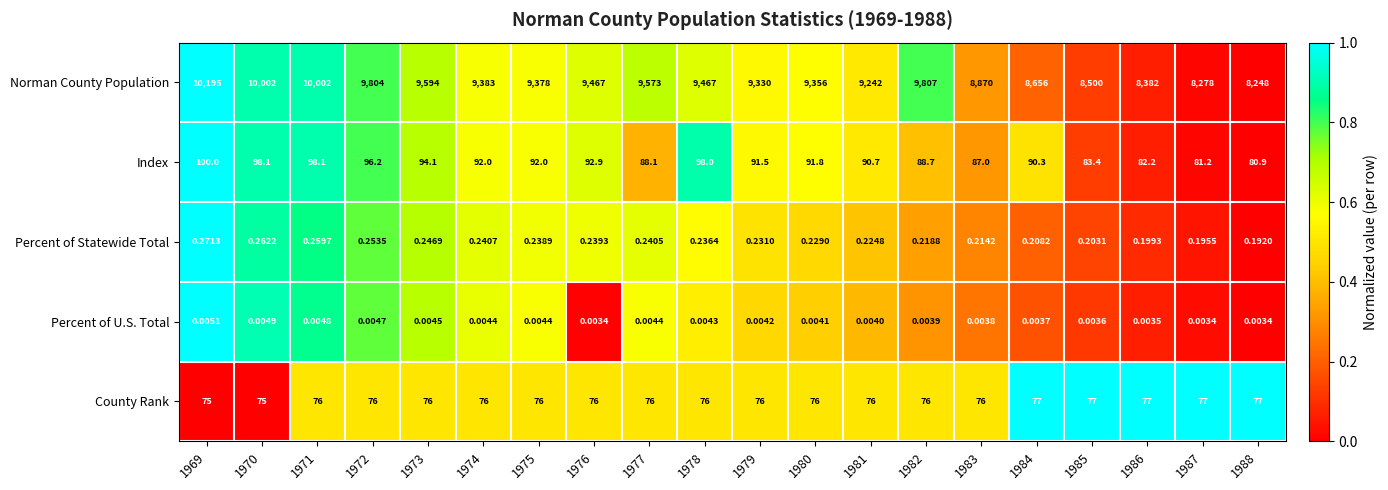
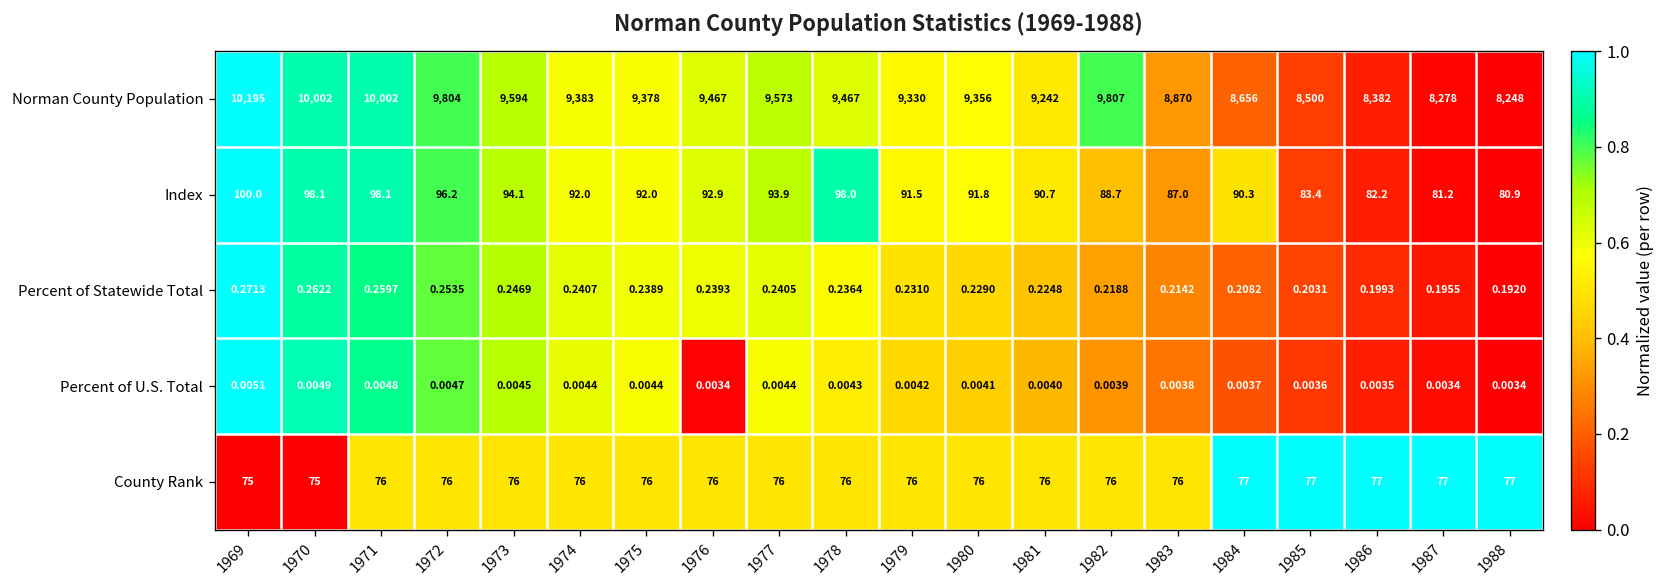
  {
    "Norman County Population": {
      "1969": "10,195",
      "1970": "10,002",
      "1971": "10,002",
      "1972": "9,804",
      "1973": "9,594",
      "1974": "9,383",
      "1975": "9,378",
      "1976": "9,467",
      "1977": "9,573",
      "1978": "9,467",
      "1979": "9,330",
      "1980": "9,356",
      "1981": "9,242",
      "1982": "9,807",
      "1983": "8,870",
      "1984": "8,656",
      "1985": "8,500",
      "1986": "8,382",
      "1987": "8,278",
      "1988": "8,248"
    },
    "Index": {
      "1969": "100.0",
      "1970": "98.1",
      "1971": "98.1",
      "1972": "96.2",
      "1973": "94.1",
      "1974": "92.0",
      "1975": "92.0",
      "1976": "92.9",
-     "1977": "88.1",
+     "1977": "93.9",
      "1978": "98.0",
      "1979": "91.5",
      "1980": "91.8",
      "1981": "90.7",
      "1982": "88.7",
      "1983": "87.0",
      "1984": "90.3",
      "1985": "83.4",
      "1986": "82.2",
      "1987": "81.2",
      "1988": "80.9"
    },
    "Percent of Statewide Total": {
      "1969": "0.2713",
      "1970": "0.2622",
      "1971": "0.2597",
      "1972": "0.2535",
      "1973": "0.2469",
      "1974": "0.2407",
      "1975": "0.2389",
      "1976": "0.2393",
      "1977": "0.2405",
      "1978": "0.2364",
      "1979": "0.2310",
      "1980": "0.2290",
      "1981": "0.2248",
      "1982": "0.2188",
      "1983": "0.2142",
      "1984": "0.2082",
      "1985": "0.2031",
      "1986": "0.1993",
      "1987": "0.1955",
      "1988": "0.1920"
    },
    "Percent of U.S. Total": {
      "1969": "0.0051",
      "1970": "0.0049",
      "1971": "0.0048",
      "1972": "0.0047",
      "1973": "0.0045",
      "1974": "0.0044",
      "1975": "0.0044",
      "1976": "0.0034",
      "1977": "0.0044",
      "1978": "0.0043",
      "1979": "0.0042",
      "1980": "0.0041",
      "1981": "0.0040",
      "1982": "0.0039",
      "1983": "0.0038",
      "1984": "0.0037",
      "1985": "0.0036",
      "1986": "0.0035",
      "1987": "0.0034",
      "1988": "0.0034"
    },
    "County Rank": {
      "1969": "75",
      "1970": "75",
      "1971": "76",
      "1972": "76",
      "1973": "76",
      "1974": "76",
      "1975": "76",
      "1976": "76",
      "1977": "76",
      "1978": "76",
      "1979": "76",
      "1980": "76",
      "1981": "76",
      "1982": "76",
      "1983": "76",
      "1984": "77",
      "1985": "77",
      "1986": "77",
      "1987": "77",
      "1988": "77"
    }
  }
